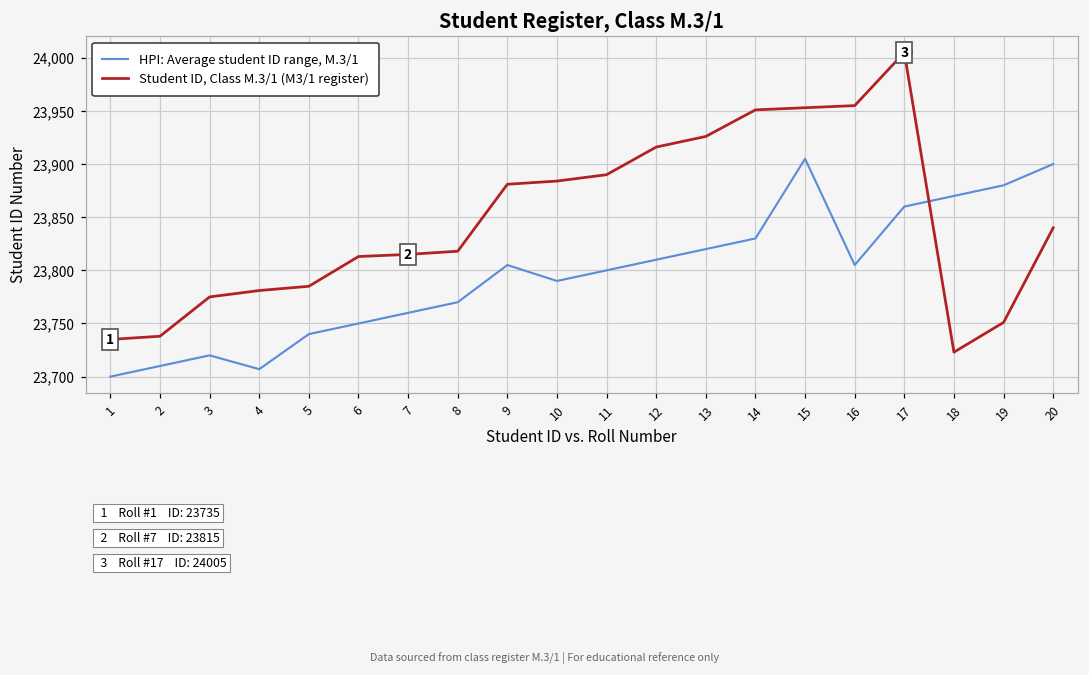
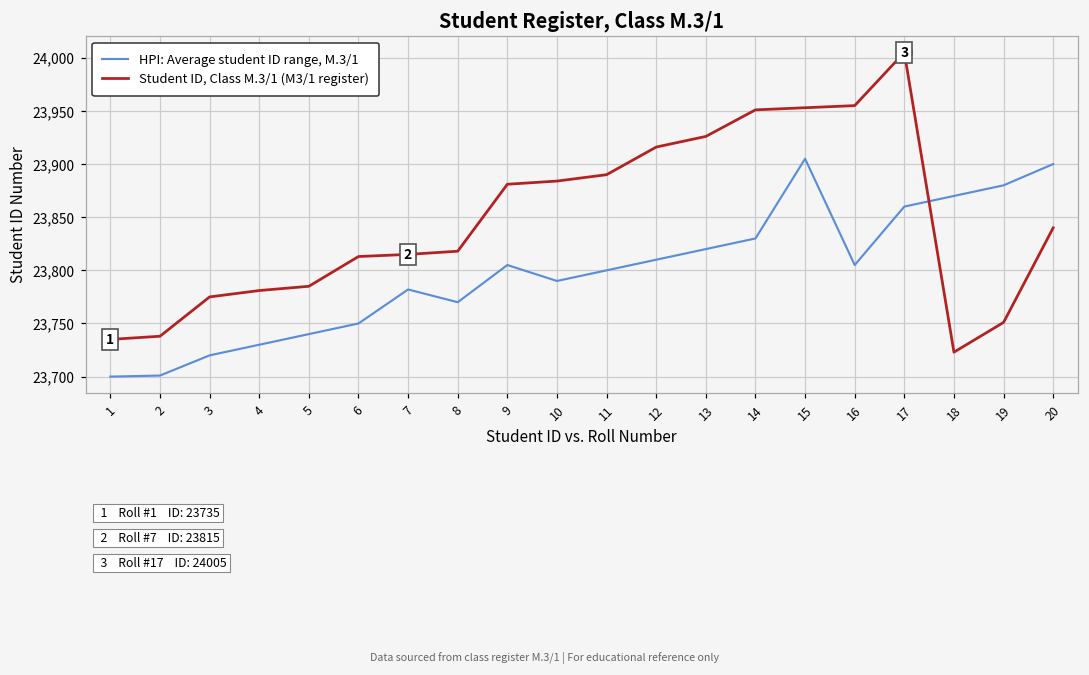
  {
    "HPI: Average student ID range, M.3/1": {
      "1": "23,700",
-     "2": "23,710",
+     "2": "23,700",
      "3": "23,720",
-     "4": "23,710",
+     "4": "23,730",
      "5": "23,740",
      "6": "23,750",
-     "7": "23,760",
+     "7": "23,780",
      "8": "23,770",
      "9": "23,810",
      "10": "23,790",
      "11": "23,800",
      "12": "23,810",
      "13": "23,820",
      "14": "23,830",
      "15": "23,910",
      "16": "23,810",
      "17": "23,860",
      "18": "23,870",
      "19": "23,880",
      "20": "23,900"
    }
  }
